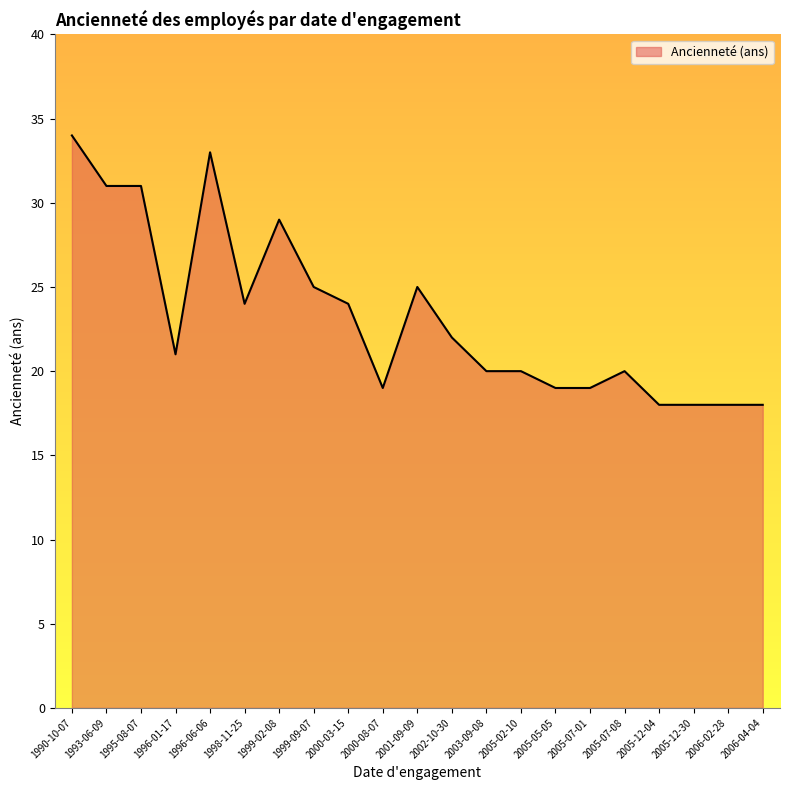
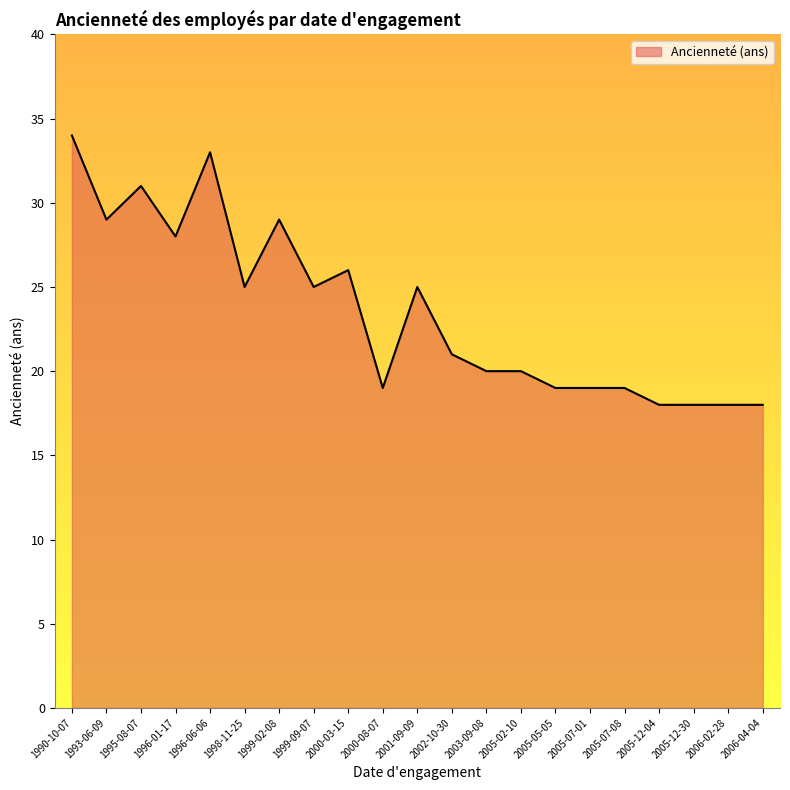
  {
    "1990-10-07": 34,
-   "1993-06-09": 31,
+   "1993-06-09": 29,
    "1995-08-07": 31,
-   "1996-01-17": 21,
+   "1996-01-17": 28,
    "1996-06-06": 33,
-   "1998-11-25": 24,
+   "1998-11-25": 25,
    "1999-02-08": 29,
    "1999-09-07": 25,
-   "2000-03-15": 24,
+   "2000-03-15": 26,
    "2000-08-07": 19,
    "2001-09-09": 25,
-   "2002-10-30": 22,
+   "2002-10-30": 21,
    "2003-09-08": 20,
    "2005-02-10": 20,
    "2005-05-05": 19,
    "2005-07-01": 19,
-   "2005-07-08": 20,
+   "2005-07-08": 19,
    "2005-12-04": 18,
    "2005-12-30": 18,
    "2006-02-28": 18,
    "2006-04-04": 18
  }
